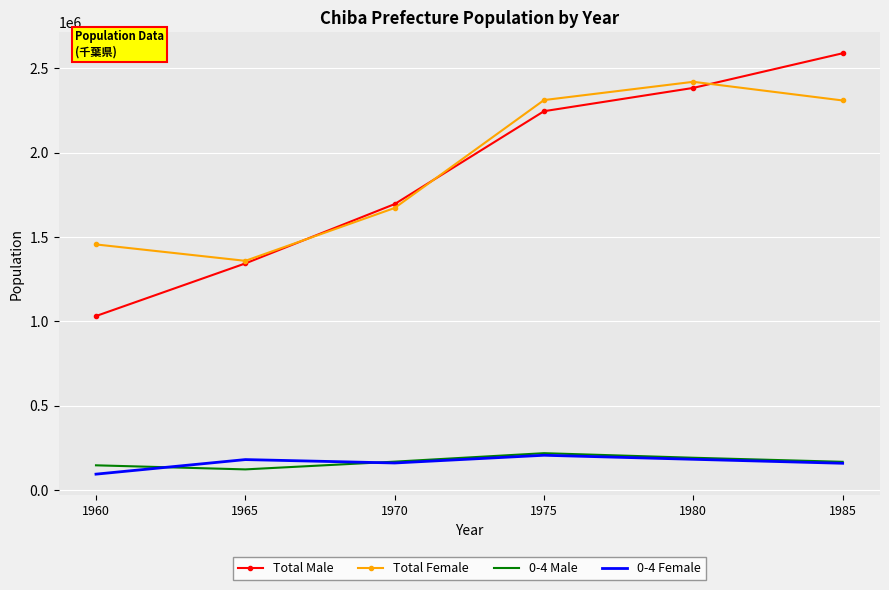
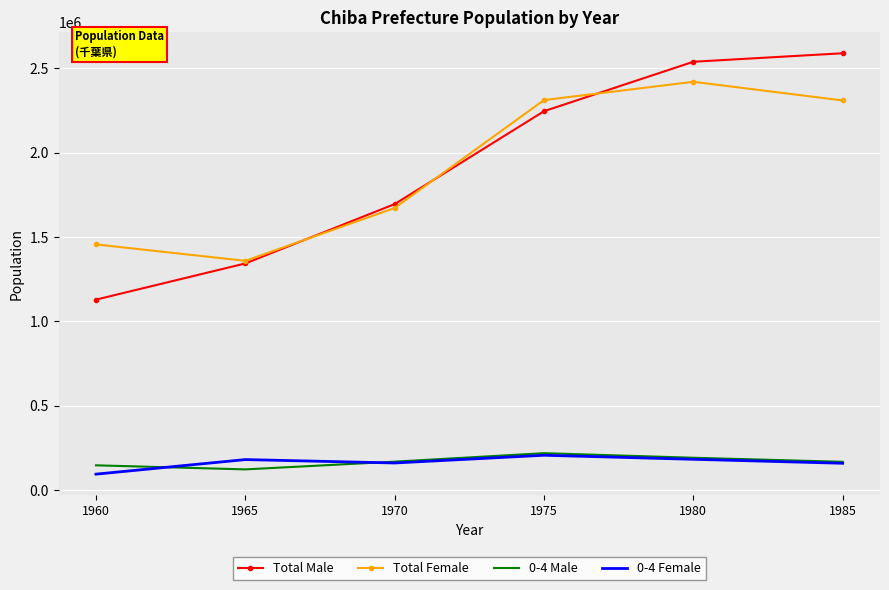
  {
    "Total Male": {
-     "1960": 1030000,
+     "1960": 1130000,
      "1965": 1340000,
      "1970": 1690000,
      "1975": 2250000,
-     "1980": 2380000,
+     "1980": 2540000,
      "1985": 2590000
    },
    "Total Female": {
      "1960": 1460000,
      "1965": 1360000,
      "1970": 1670000,
      "1975": 2310000,
      "1980": 2420000,
      "1985": 2310000
    },
    "0-4 Male": {
      "1960": 150000,
      "1965": 120000
    },
    "0-4 Female": {
      "1960": 90000,
      "1965": 180000
    }
  }
